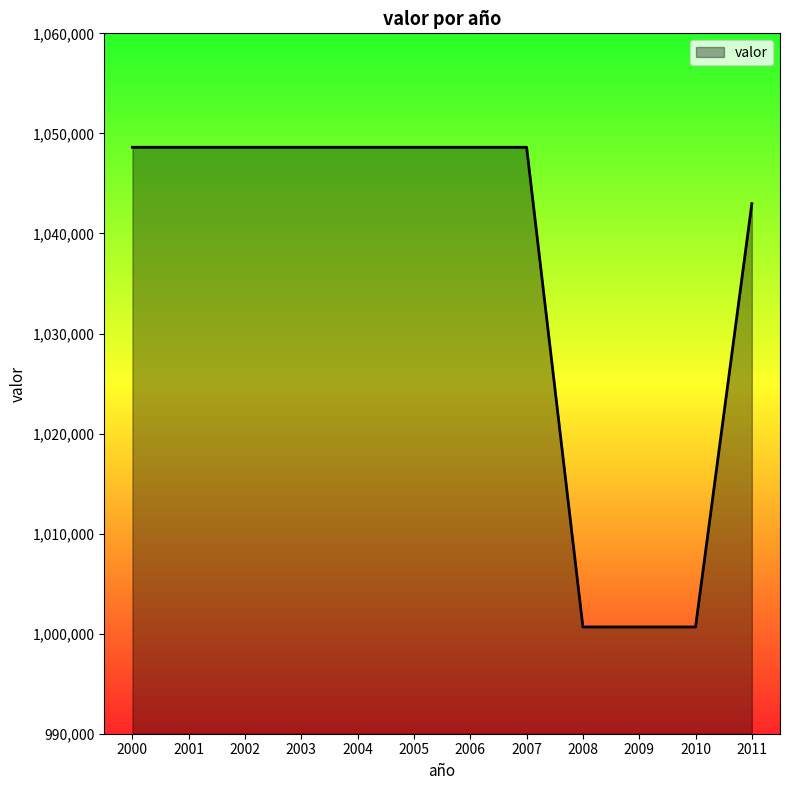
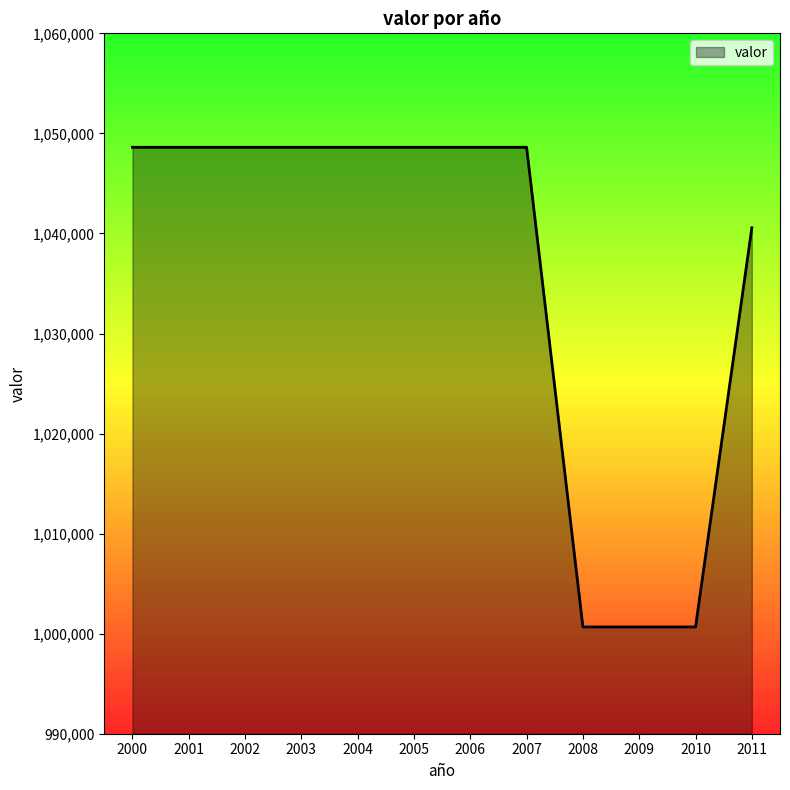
  {
    "2000": "1,048,600",
    "2001": "1,048,600",
    "2002": "1,048,600",
    "2003": "1,048,600",
    "2004": "1,048,600",
    "2005": "1,048,600",
    "2006": "1,048,600",
    "2007": "1,048,600",
    "2008": "1,000,700",
    "2009": "1,000,700",
    "2010": "1,000,700",
-   "2011": "1,043,000"
+   "2011": "1,040,600"
  }
